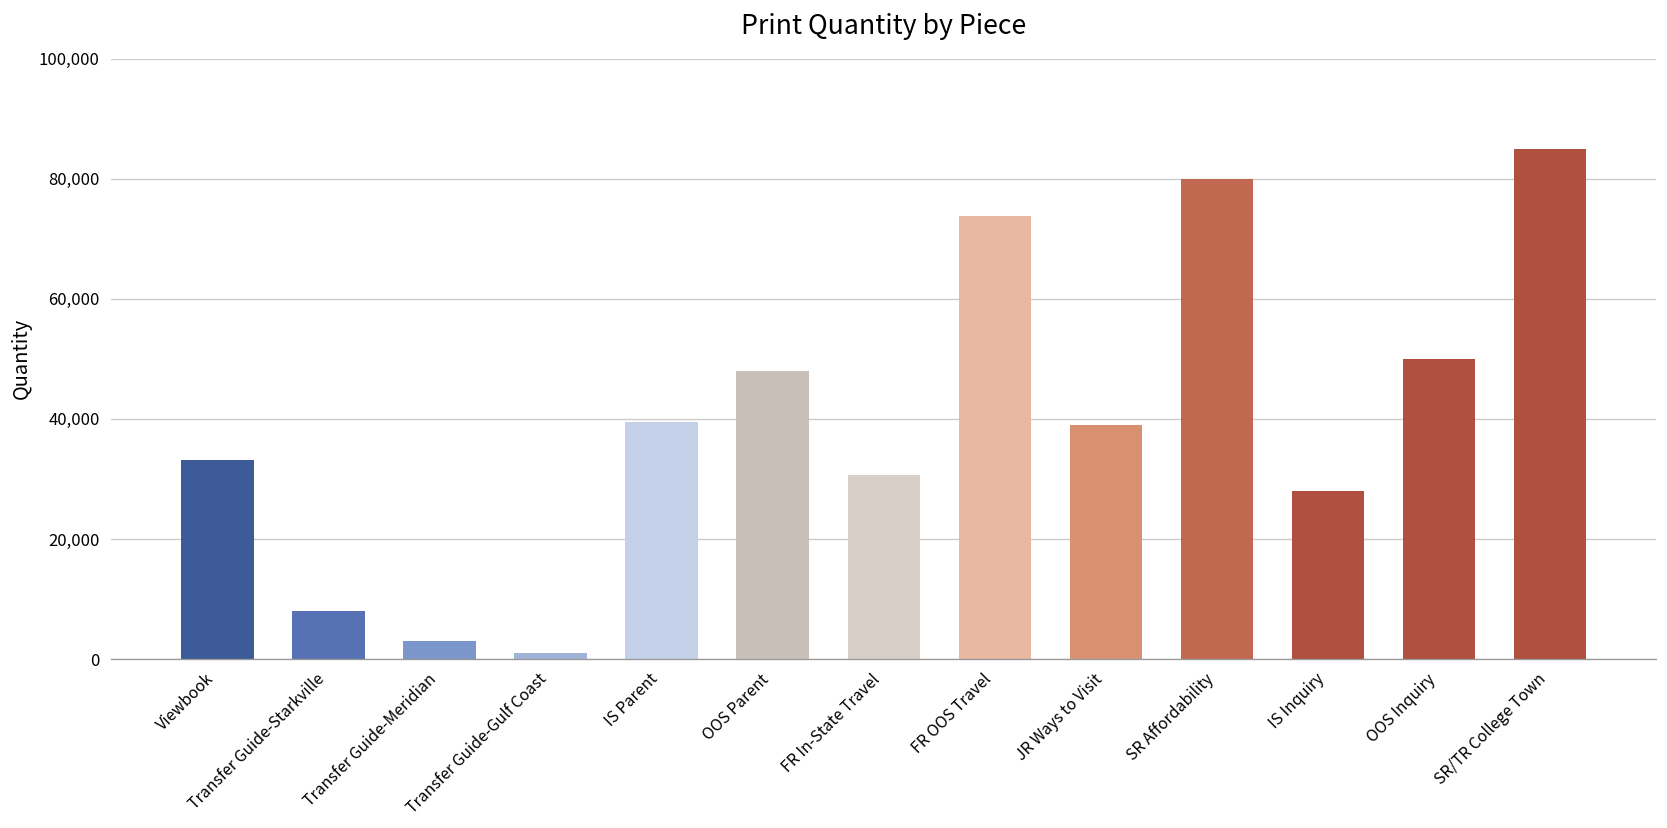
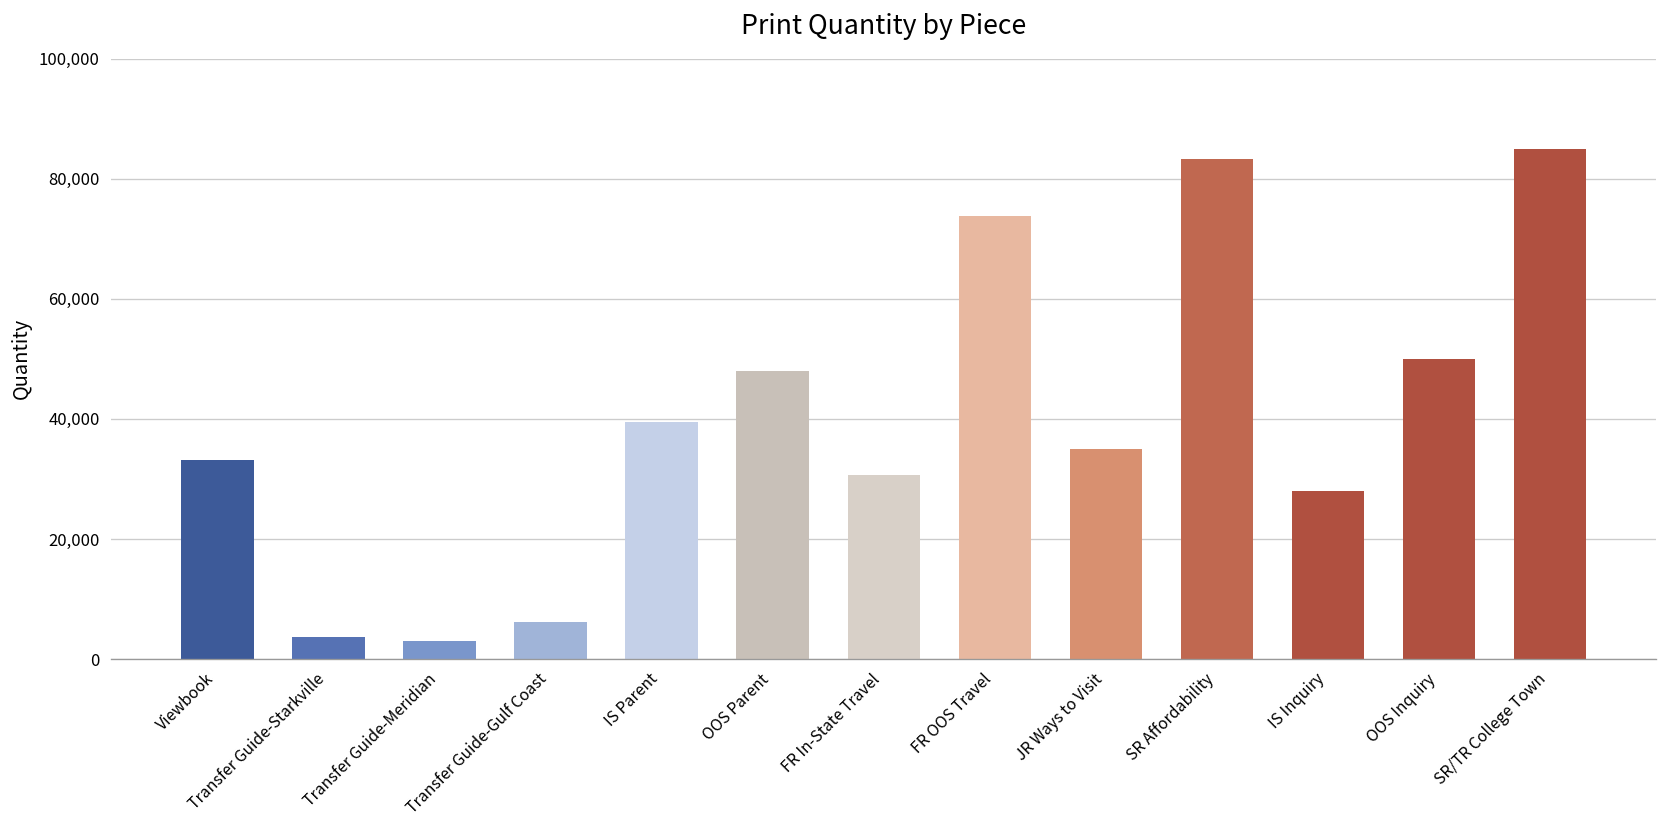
  {
    "Viewbook": "33,000",
-   "Transfer Guide-Starkville": "8,000",
+   "Transfer Guide-Starkville": "4,000",
    "Transfer Guide-Meridian": "3,000",
-   "Transfer Guide-Gulf Coast": "1,000",
+   "Transfer Guide-Gulf Coast": "6,000",
    "IS Parent": "40,000",
    "OOS Parent": "48,000",
    "FR In-State Travel": "31,000",
    "FR OOS Travel": "74,000",
-   "JR Ways to Visit": "39,000",
-   "SR Affordability": "80,000",
+   "JR Ways to Visit": "35,000",
+   "SR Affordability": "83,000",
    "IS Inquiry": "28,000",
    "OOS Inquiry": "50,000",
    "SR/TR College Town": "85,000"
  }
